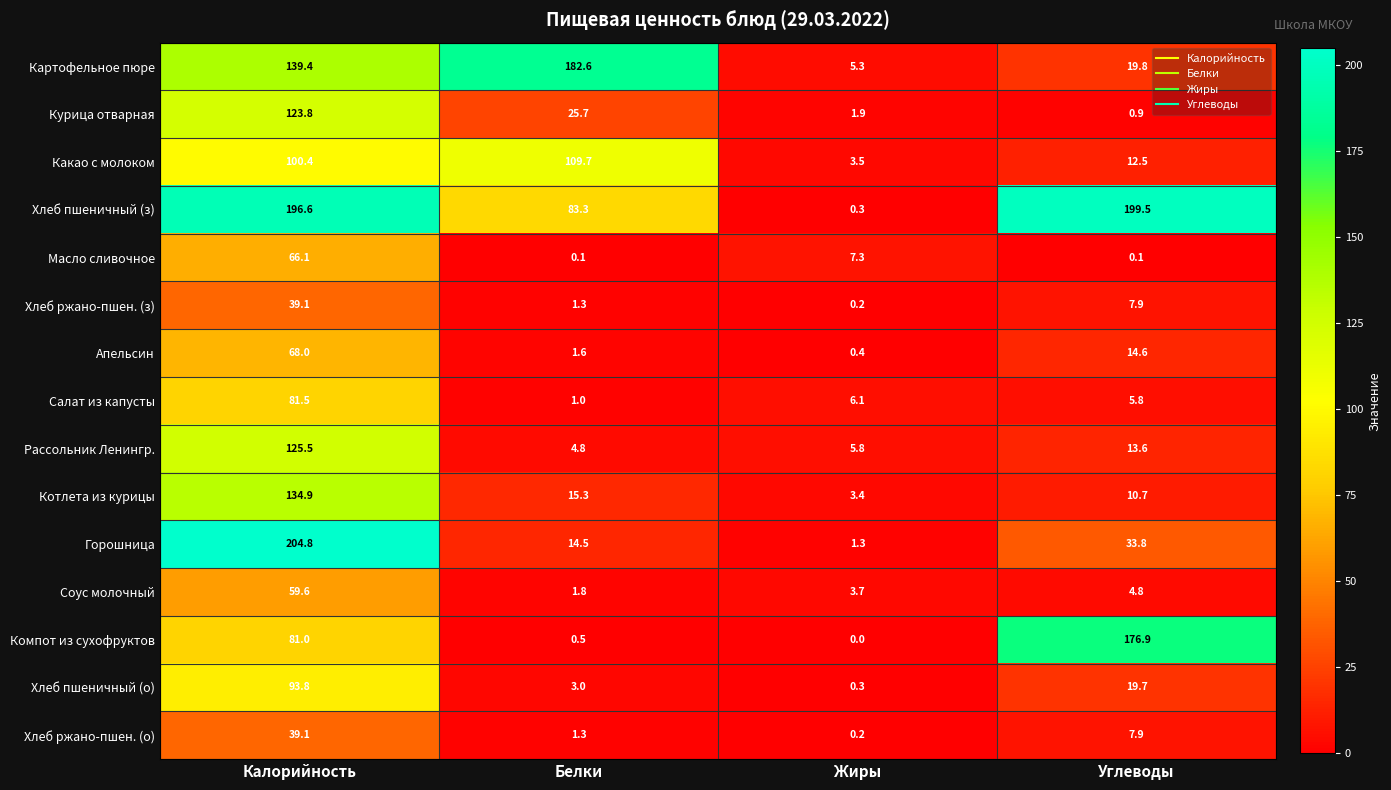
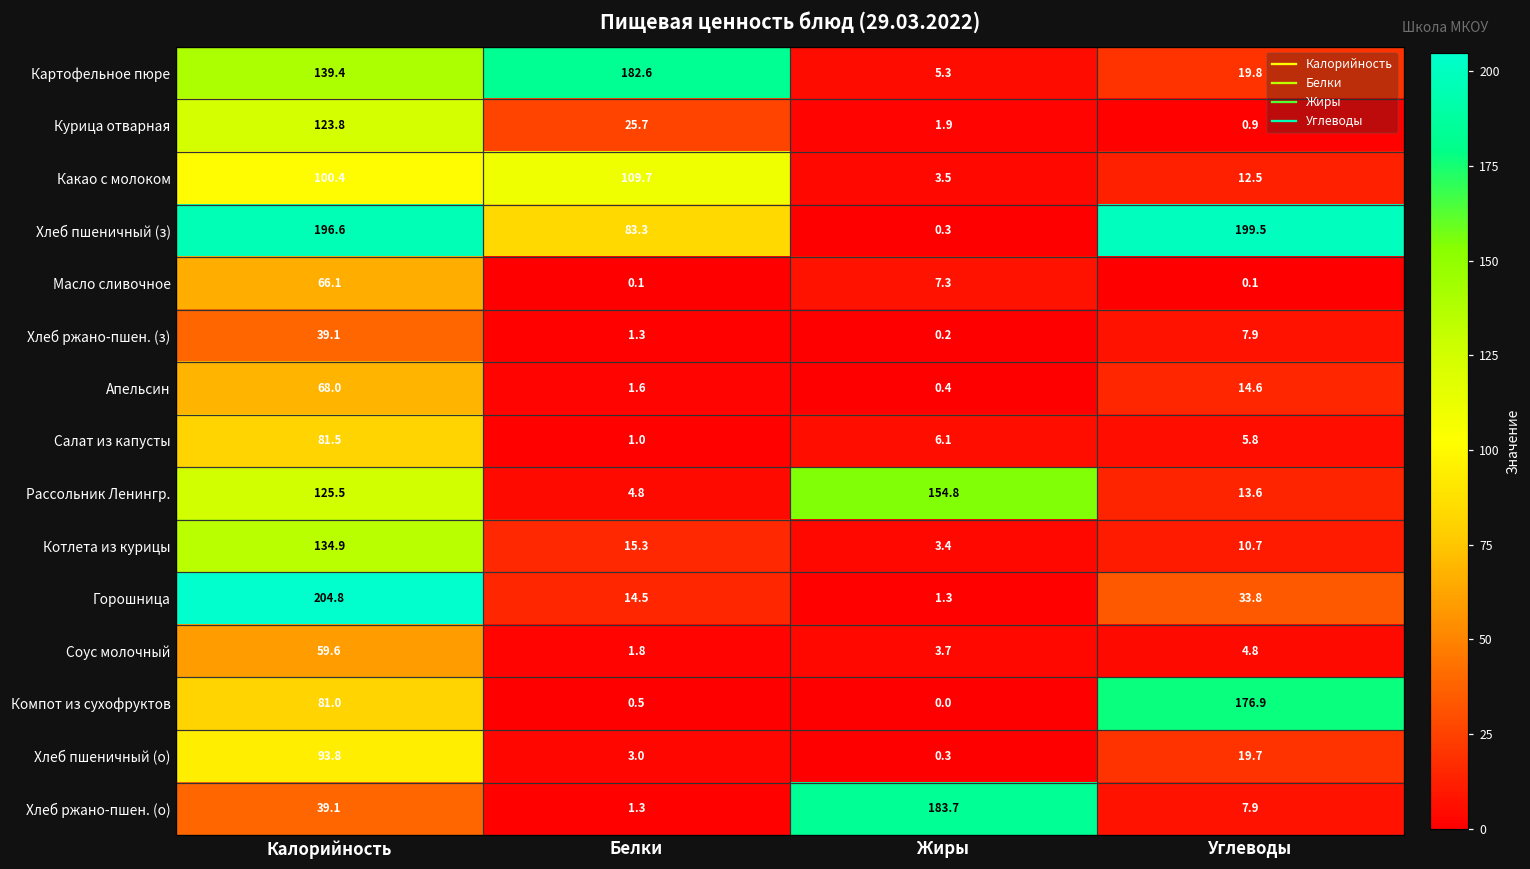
  {
    "Картофельное пюре": {
      "Калорийность": 139.4,
      "Белки": 182.6,
      "Жиры": 5.3,
      "Углеводы": 19.8
    },
    "Курица отварная": {
      "Калорийность": 123.8,
      "Белки": 25.7,
      "Жиры": 1.9,
      "Углеводы": 0.9
    },
    "Какао с молоком": {
      "Калорийность": 100.4,
      "Белки": 109.7,
      "Жиры": 3.5,
      "Углеводы": 12.5
    },
    "Хлеб пшеничный (з)": {
      "Калорийность": 196.6,
      "Белки": 83.3,
      "Жиры": 0.3,
      "Углеводы": 199.5
    },
    "Масло сливочное": {
      "Калорийность": 66.1,
      "Белки": 0.1,
      "Жиры": 7.3,
      "Углеводы": 0.1
    },
    "Хлеб ржано-пшен. (з)": {
      "Калорийность": 39.1,
      "Белки": 1.3,
      "Жиры": 0.2,
      "Углеводы": 7.9
    },
    "Апельсин": {
      "Калорийность": 68.0,
      "Белки": 1.6,
      "Жиры": 0.4,
      "Углеводы": 14.6
    },
    "Салат из капусты": {
      "Калорийность": 81.5,
      "Белки": 1.0,
      "Жиры": 6.1,
      "Углеводы": 5.8
    },
    "Рассольник Ленингр.": {
      "Калорийность": 125.5,
      "Белки": 4.8,
-     "Жиры": 5.8,
+     "Жиры": 154.8,
      "Углеводы": 13.6
    },
    "Котлета из курицы": {
      "Калорийность": 134.9,
      "Белки": 15.3,
      "Жиры": 3.4,
      "Углеводы": 10.7
    },
    "Горошница": {
      "Калорийность": 204.8,
      "Белки": 14.5,
      "Жиры": 1.3,
      "Углеводы": 33.8
    },
    "Соус молочный": {
      "Калорийность": 59.6,
      "Белки": 1.8,
      "Жиры": 3.7,
      "Углеводы": 4.8
    },
    "Компот из сухофруктов": {
      "Калорийность": 81.0,
      "Белки": 0.5,
      "Жиры": 0.0,
      "Углеводы": 176.9
    },
    "Хлеб пшеничный (о)": {
      "Калорийность": 93.8,
      "Белки": 3.0,
      "Жиры": 0.3,
      "Углеводы": 19.7
    },
    "Хлеб ржано-пшен. (о)": {
      "Калорийность": 39.1,
      "Белки": 1.3,
-     "Жиры": 0.2,
+     "Жиры": 183.7,
      "Углеводы": 7.9
    }
  }
